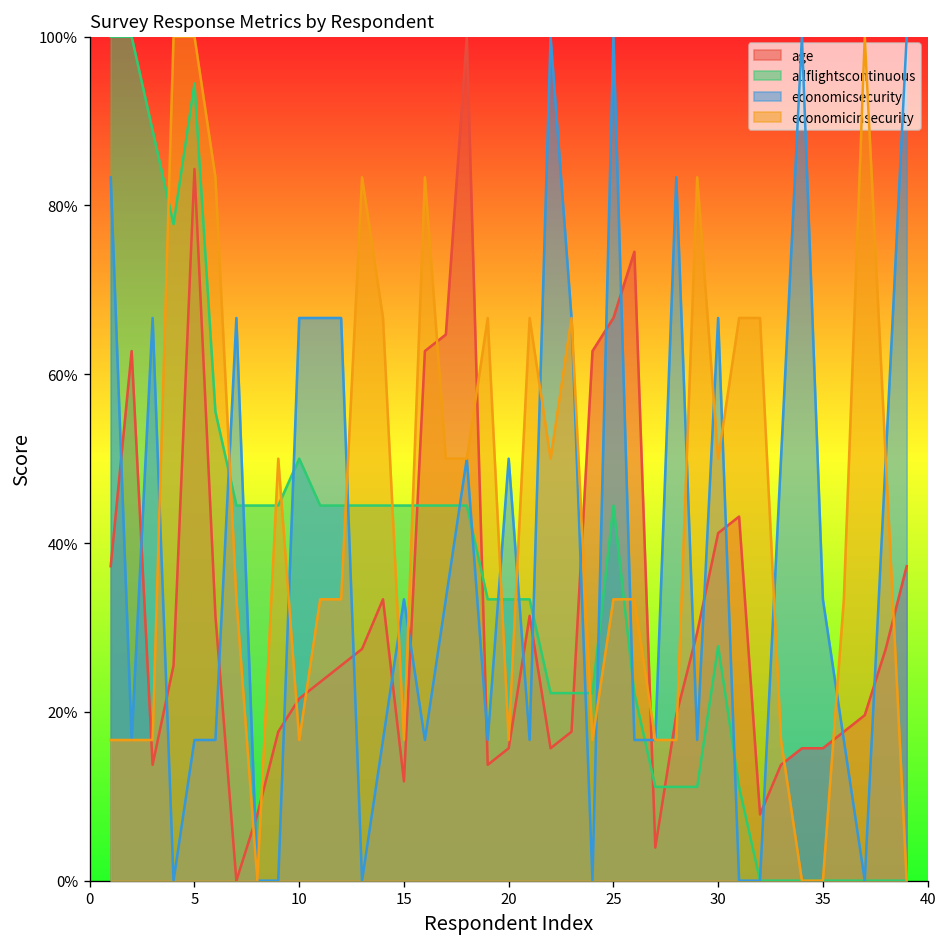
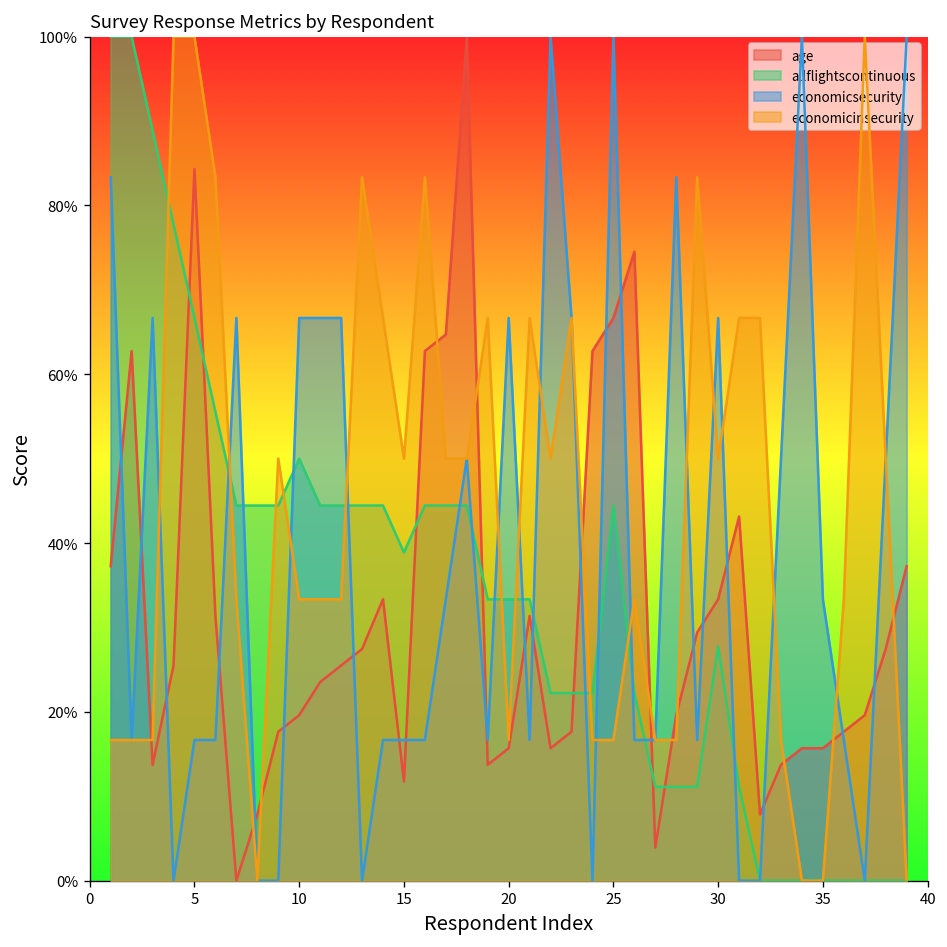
  {
    "age": {
      "5": "84%",
-     "10": "22%",
+     "10": "20%",
      "15": "12%",
      "20": "16%",
      "25": "67%",
-     "30": "41%",
+     "30": "33%",
      "35": "16%"
    },
    "allflightscontinuous": {
-     "5": "94%",
+     "5": "67%",
      "10": "50%",
-     "15": "44%",
+     "15": "39%",
      "20": "33%",
      "25": "44%",
      "30": "28%"
    },
    "economicsecurity": {
      "5": "17%",
      "10": "67%",
-     "15": "33%",
-     "20": "50%",
+     "15": "17%",
+     "20": "67%",
      "25": "100%",
      "30": "67%",
      "35": "33%"
    },
    "economicinsecurity": {
      "5": "100%",
-     "10": "17%",
-     "15": "17%",
+     "10": "33%",
+     "15": "50%",
      "20": "17%",
-     "25": "33%",
+     "25": "17%",
      "30": "50%"
    }
  }
